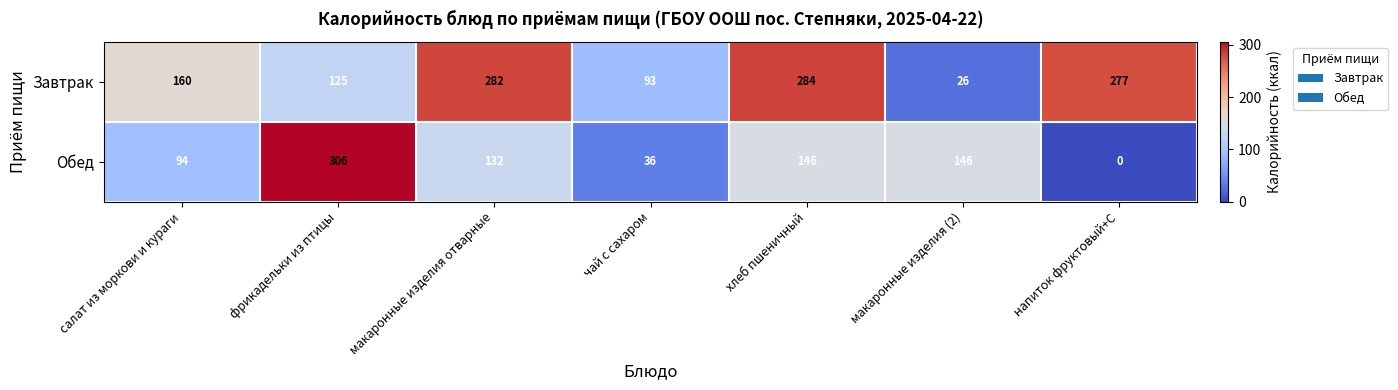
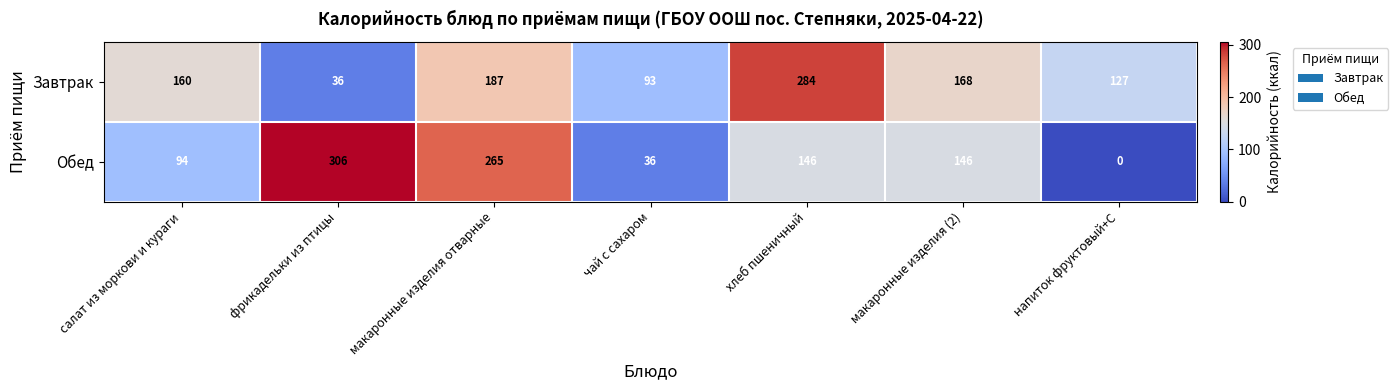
  {
    "Завтрак": {
      "салат из моркови и кураги": 160,
-     "фрикадельки из птицы": 125,
-     "макаронные изделия отварные": 282,
+     "фрикадельки из птицы": 36,
+     "макаронные изделия отварные": 187,
      "чай с сахаром": 93,
      "хлеб пшеничный": 284,
-     "макаронные изделия (2)": 26,
-     "напиток фруктовый+С": 277
+     "макаронные изделия (2)": 168,
+     "напиток фруктовый+С": 127
    },
    "Обед": {
      "салат из моркови и кураги": 94,
      "фрикадельки из птицы": 306,
-     "макаронные изделия отварные": 132,
+     "макаронные изделия отварные": 265,
      "чай с сахаром": 36,
      "напиток фруктовый+С": 0
    }
  }
